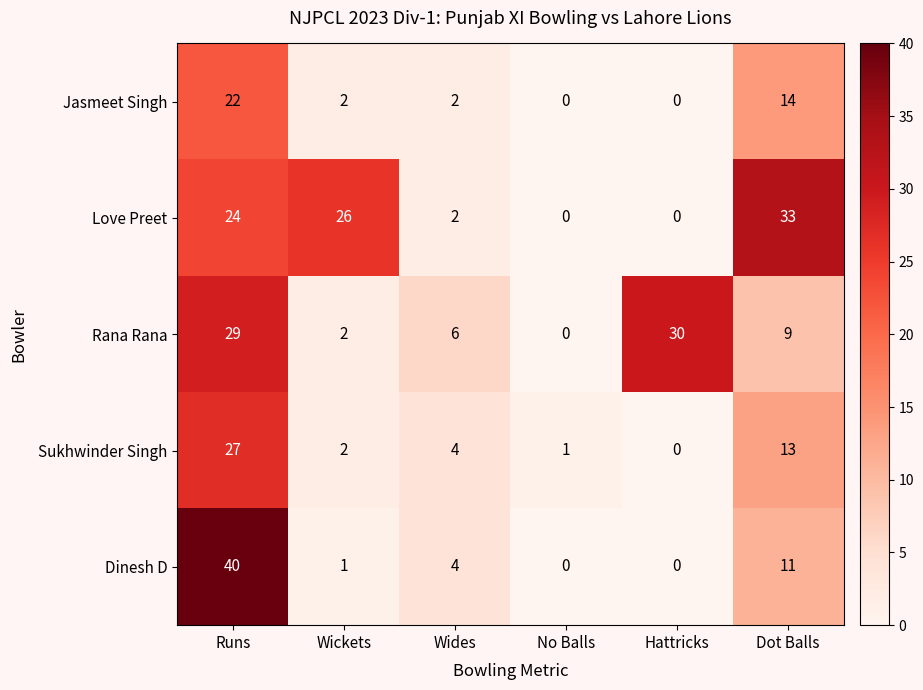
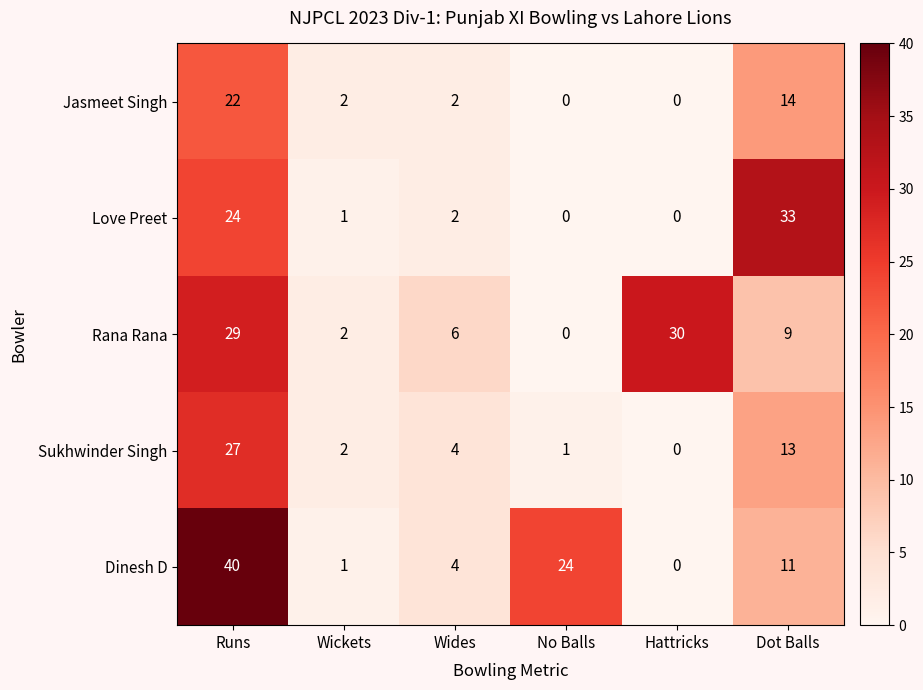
  {
    "Jasmeet Singh": {
      "Runs": 22,
      "Wickets": 2,
      "Wides": 2,
      "No Balls": 0,
      "Hattricks": 0,
      "Dot Balls": 14
    },
    "Love Preet": {
      "Runs": 24,
-     "Wickets": 26,
+     "Wickets": 1,
      "Wides": 2,
      "No Balls": 0,
      "Hattricks": 0,
      "Dot Balls": 33
    },
    "Rana Rana": {
      "Runs": 29,
      "Wickets": 2,
      "Wides": 6,
      "No Balls": 0,
      "Hattricks": 30,
      "Dot Balls": 9
    },
    "Sukhwinder Singh": {
      "Runs": 27,
      "Wickets": 2,
      "Wides": 4,
      "No Balls": 1,
      "Hattricks": 0,
      "Dot Balls": 13
    },
    "Dinesh D": {
      "Runs": 40,
      "Wickets": 1,
      "Wides": 4,
-     "No Balls": 0,
+     "No Balls": 24,
      "Hattricks": 0,
      "Dot Balls": 11
    }
  }
